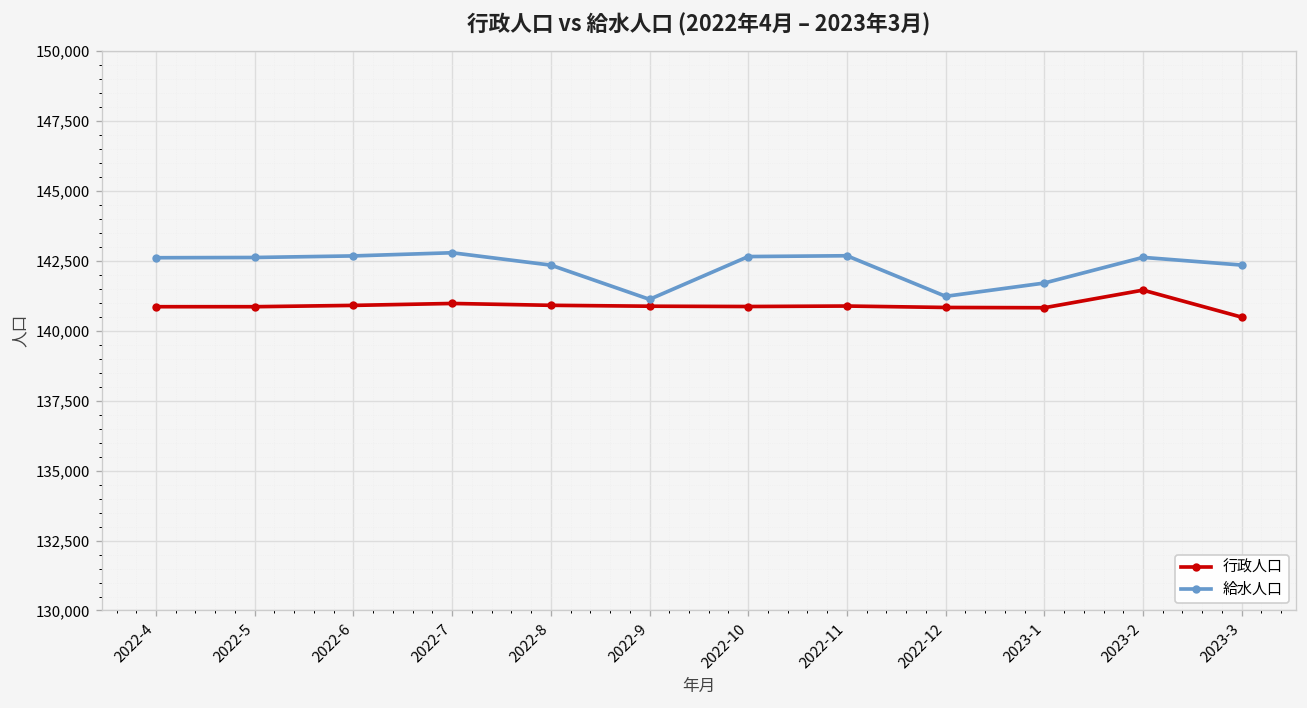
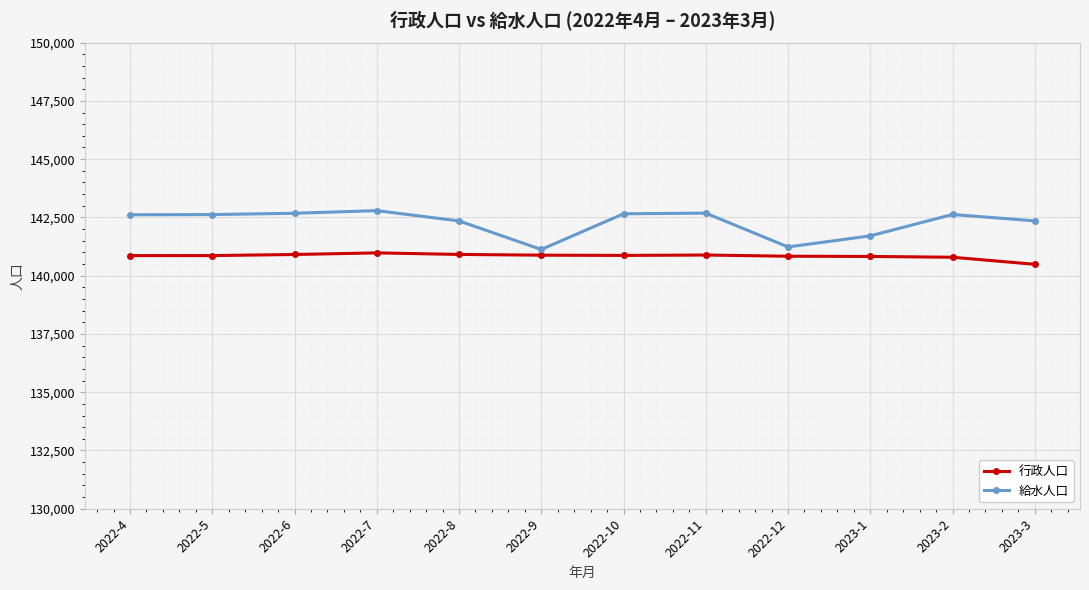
  {
    "行政人口": {
      "2022-4": "140,900",
      "2022-5": "140,900",
      "2022-6": "140,900",
      "2022-7": "141,000",
      "2022-8": "140,900",
      "2022-9": "140,900",
      "2022-10": "140,900",
      "2022-11": "140,900",
      "2022-12": "140,800",
      "2023-1": "140,800",
-     "2023-2": "141,500",
+     "2023-2": "140,800",
      "2023-3": "140,500"
    },
    "給水人口": {
      "2022-4": "142,600",
      "2022-5": "142,600",
      "2022-6": "142,700",
      "2022-7": "142,800",
      "2022-8": "142,300",
      "2022-9": "141,100",
      "2022-10": "142,700",
      "2022-11": "142,700",
      "2022-12": "141,200",
      "2023-1": "141,700",
      "2023-2": "142,600",
      "2023-3": "142,400"
    }
  }
